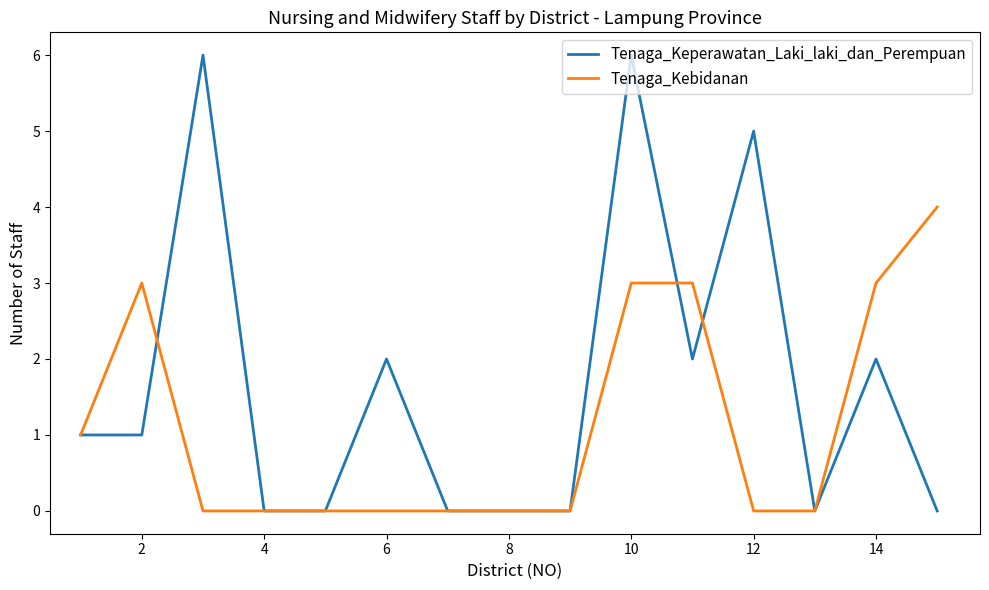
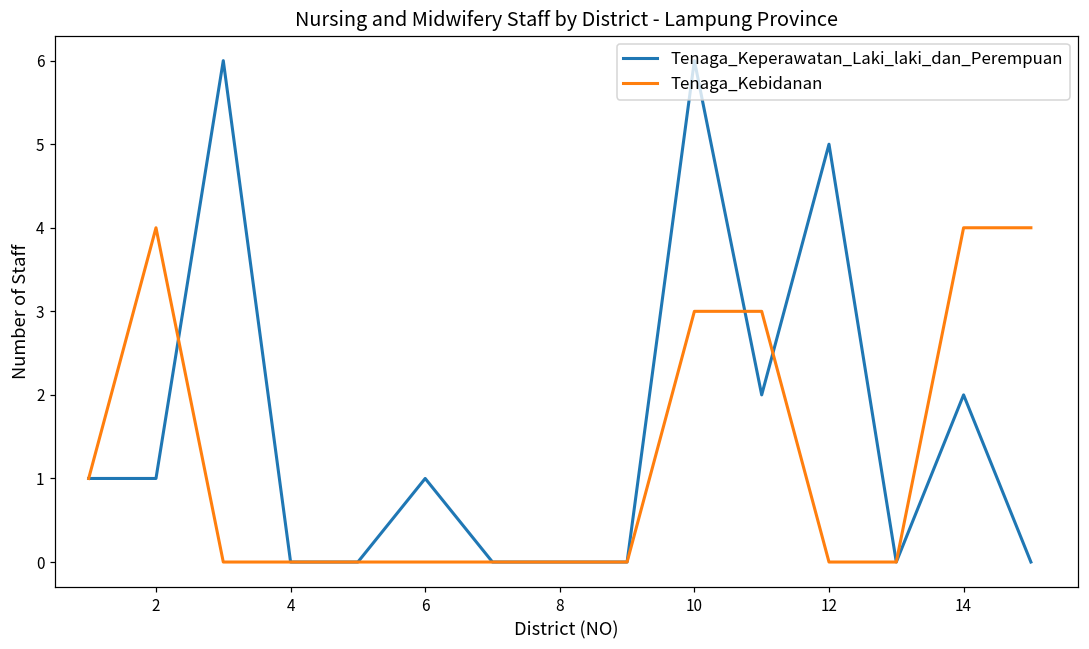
  {
    "Tenaga_Keperawatan_Laki_laki_dan_Perempuan": {
      "2": 1,
-     "6": 2,
+     "6": 1,
      "12": 5,
      "14": 2
    },
    "Tenaga_Kebidanan": {
-     "2": 3,
+     "2": 4,
      "6": 0,
      "10": 3,
      "12": 0,
-     "14": 3
+     "14": 4
    }
  }
